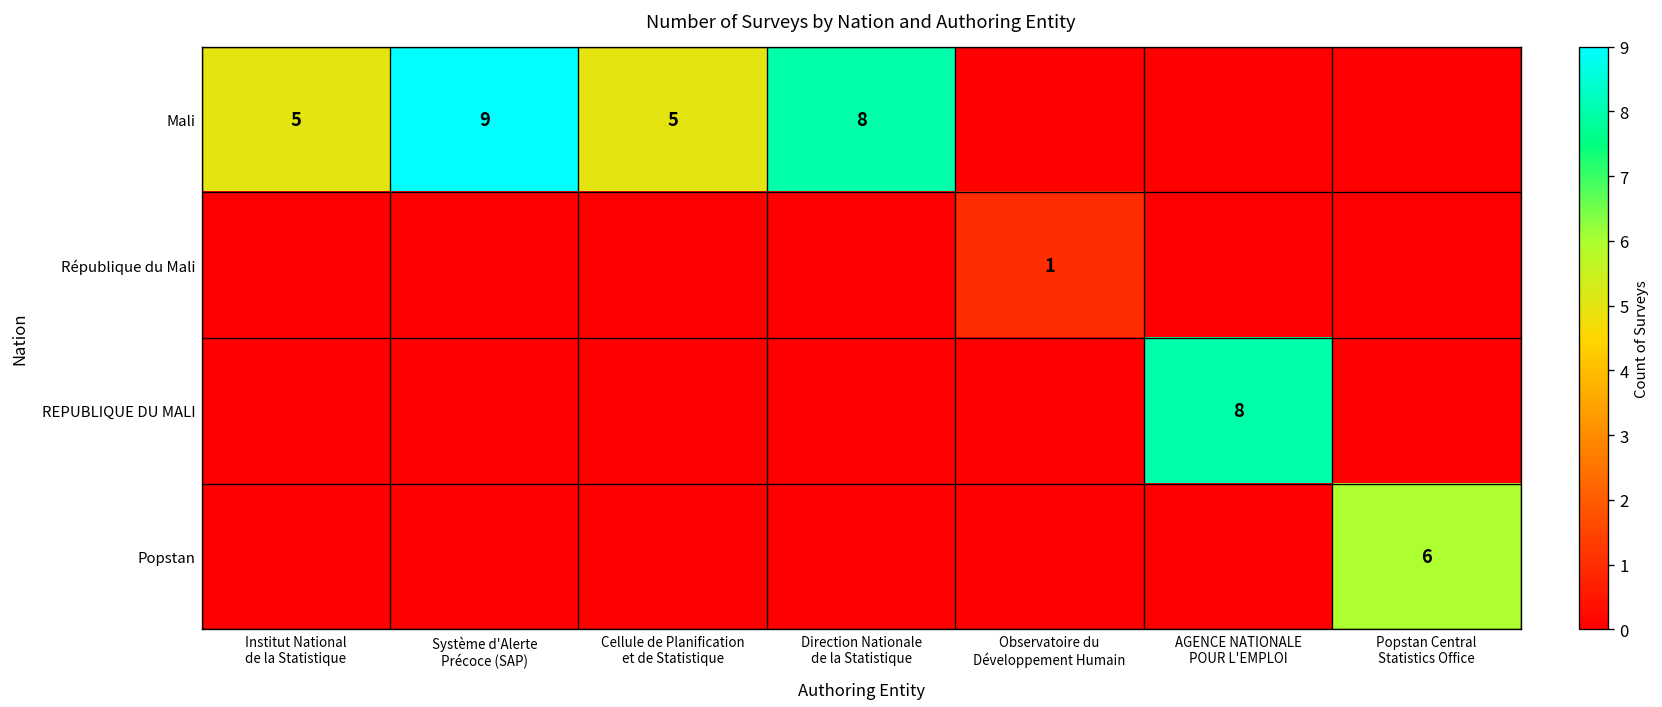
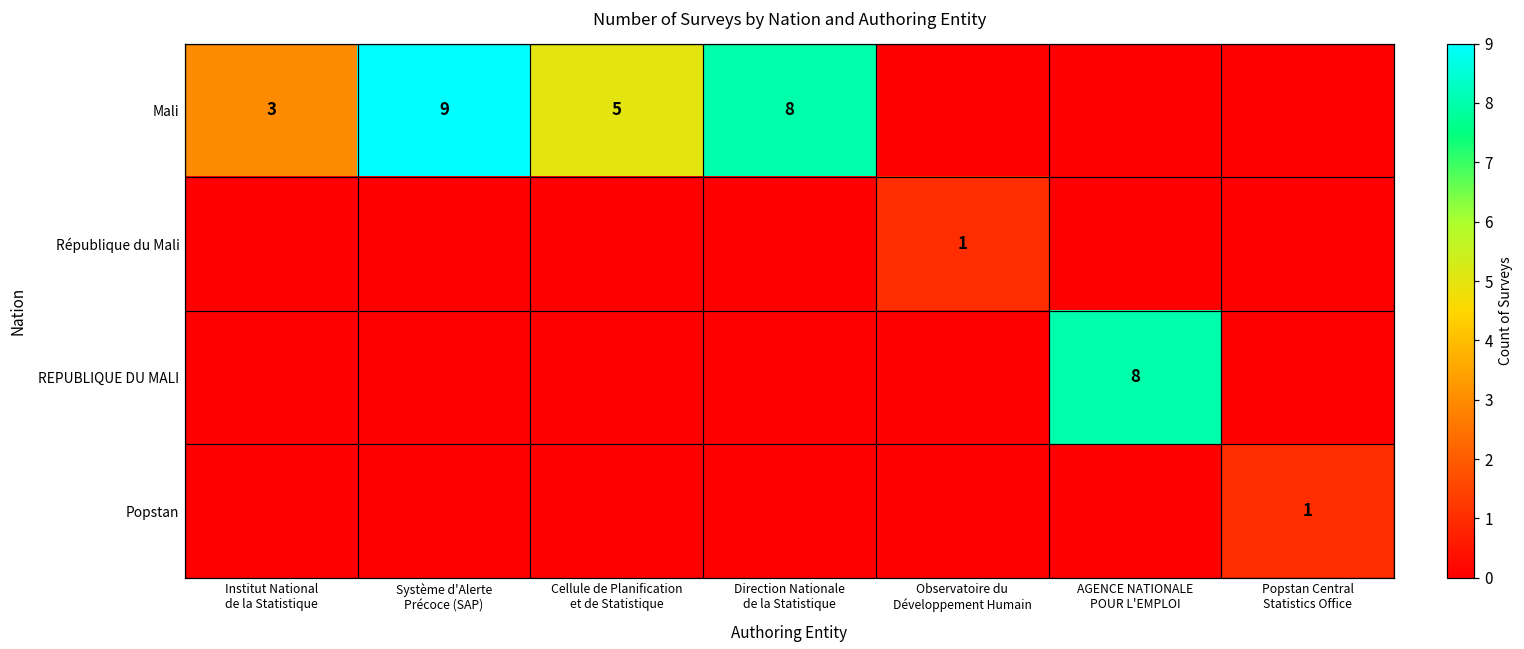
  {
    "Mali": {
-     "Institut National de la Statistique": 5,
+     "Institut National de la Statistique": 3,
      "Système d'Alerte Précoce (SAP)": 9,
      "Cellule de Planification et de Statistique": 5,
      "Direction Nationale de la Statistique": 8
    },
    "République du Mali": {
      "Observatoire du Développement Humain": 1
    },
    "REPUBLIQUE DU MALI": {
      "AGENCE NATIONALE POUR L'EMPLOI": 8
    },
    "Popstan": {
-     "Popstan Central Statistics Office": 6
+     "Popstan Central Statistics Office": 1
    }
  }
